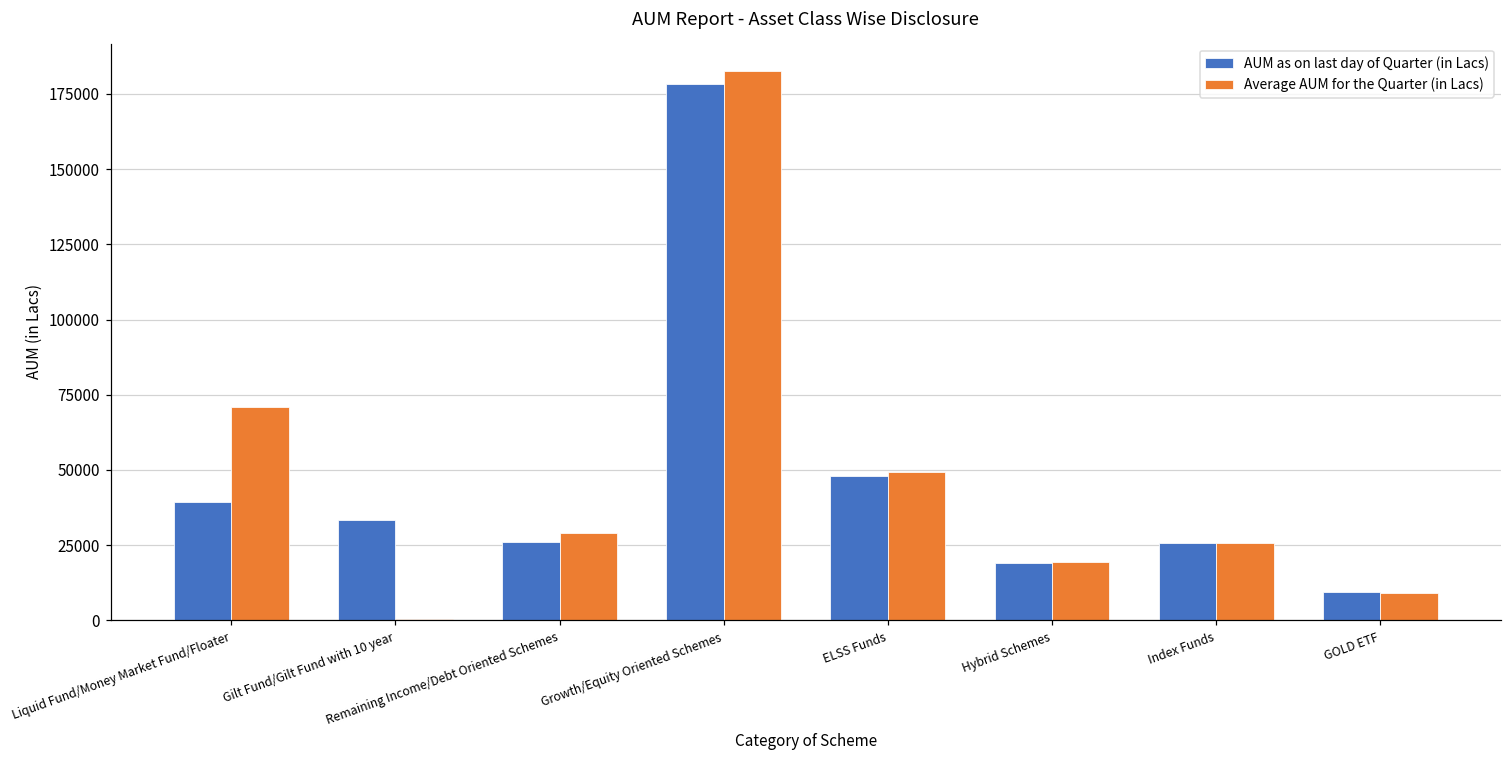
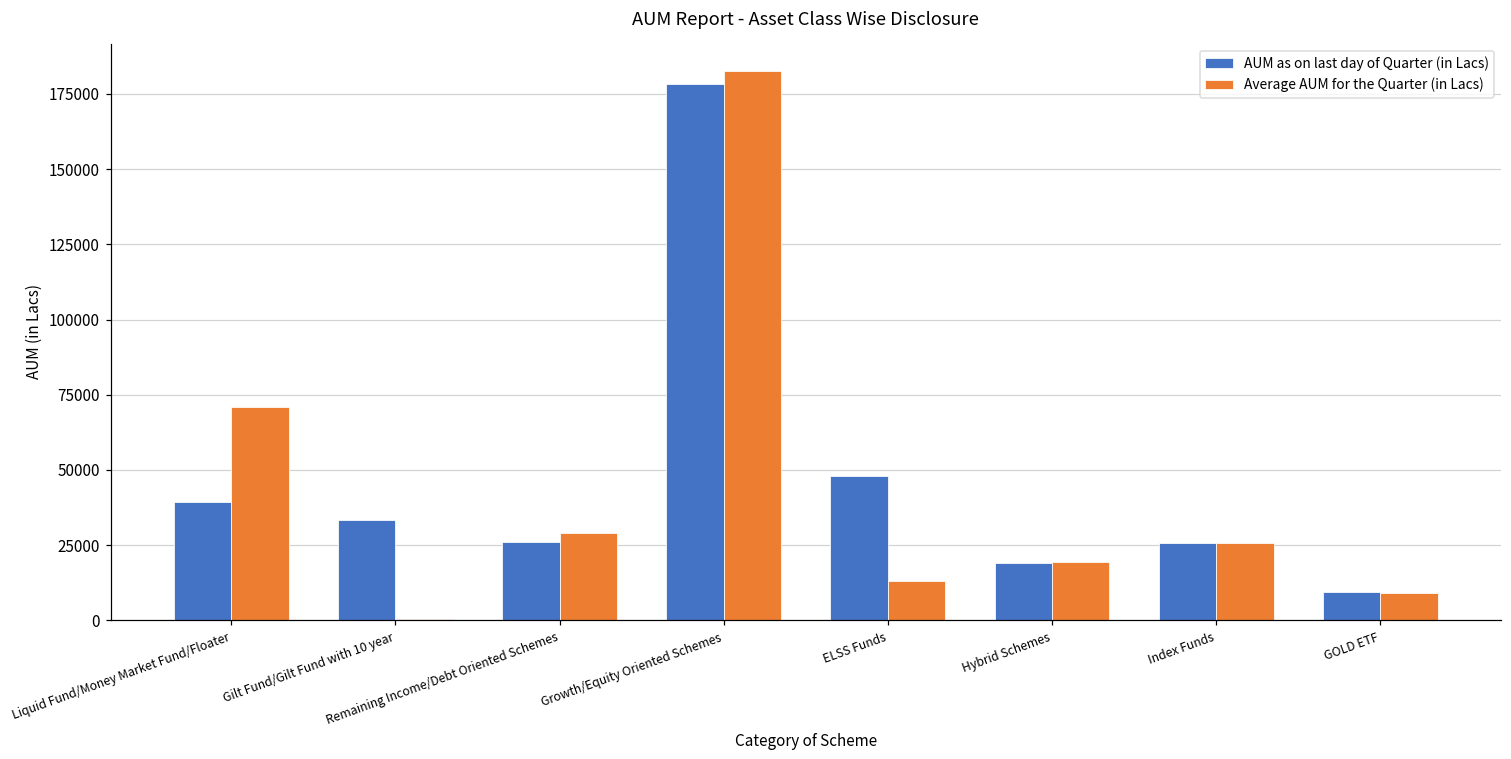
  {
    "AUM as on last day of Quarter (in Lacs)": {
      "Liquid Fund/Money Market Fund/Floater": 40000,
      "Gilt Fund/Gilt Fund with 10 year": 33000,
      "Remaining Income/Debt Oriented Schemes": 26000,
      "Growth/Equity Oriented Schemes": 178000,
      "ELSS Funds": 48000,
      "Hybrid Schemes": 19000,
      "Index Funds": 26000,
      "GOLD ETF": 9000
    },
    "Average AUM for the Quarter (in Lacs)": {
      "Liquid Fund/Money Market Fund/Floater": 71000,
      "Remaining Income/Debt Oriented Schemes": 29000,
      "Growth/Equity Oriented Schemes": 183000,
-     "ELSS Funds": 49000,
+     "ELSS Funds": 13000,
      "Hybrid Schemes": 19000,
      "Index Funds": 26000,
      "GOLD ETF": 9000
    }
  }
